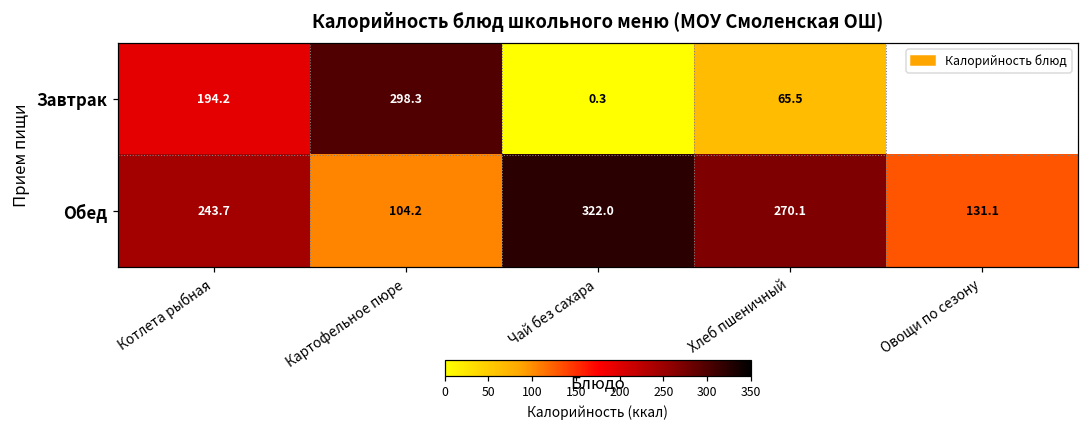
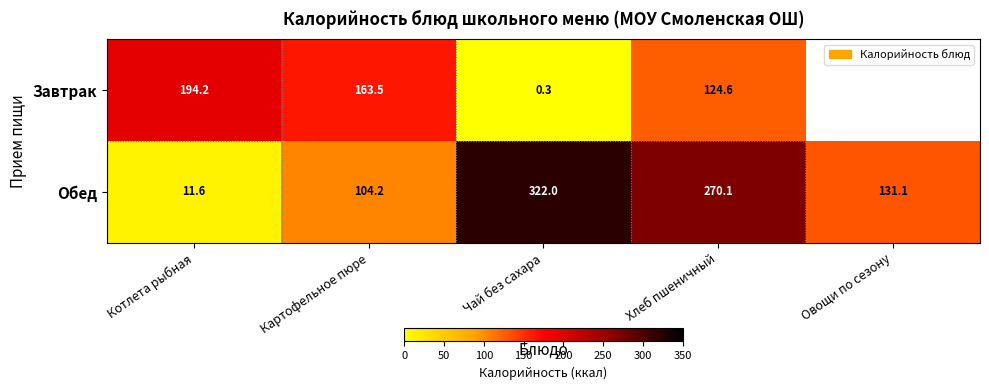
  {
    "Завтрак": {
      "Котлета рыбная": 194.2,
-     "Картофельное пюре": 298.3,
+     "Картофельное пюре": 163.5,
      "Чай без сахара": 0.3,
-     "Хлеб пшеничный": 65.5
+     "Хлеб пшеничный": 124.6
    },
    "Обед": {
-     "Котлета рыбная": 243.7,
+     "Котлета рыбная": 11.6,
      "Картофельное пюре": 104.2,
      "Чай без сахара": 322.0,
      "Хлеб пшеничный": 270.1,
      "Овощи по сезону": 131.1
    }
  }
